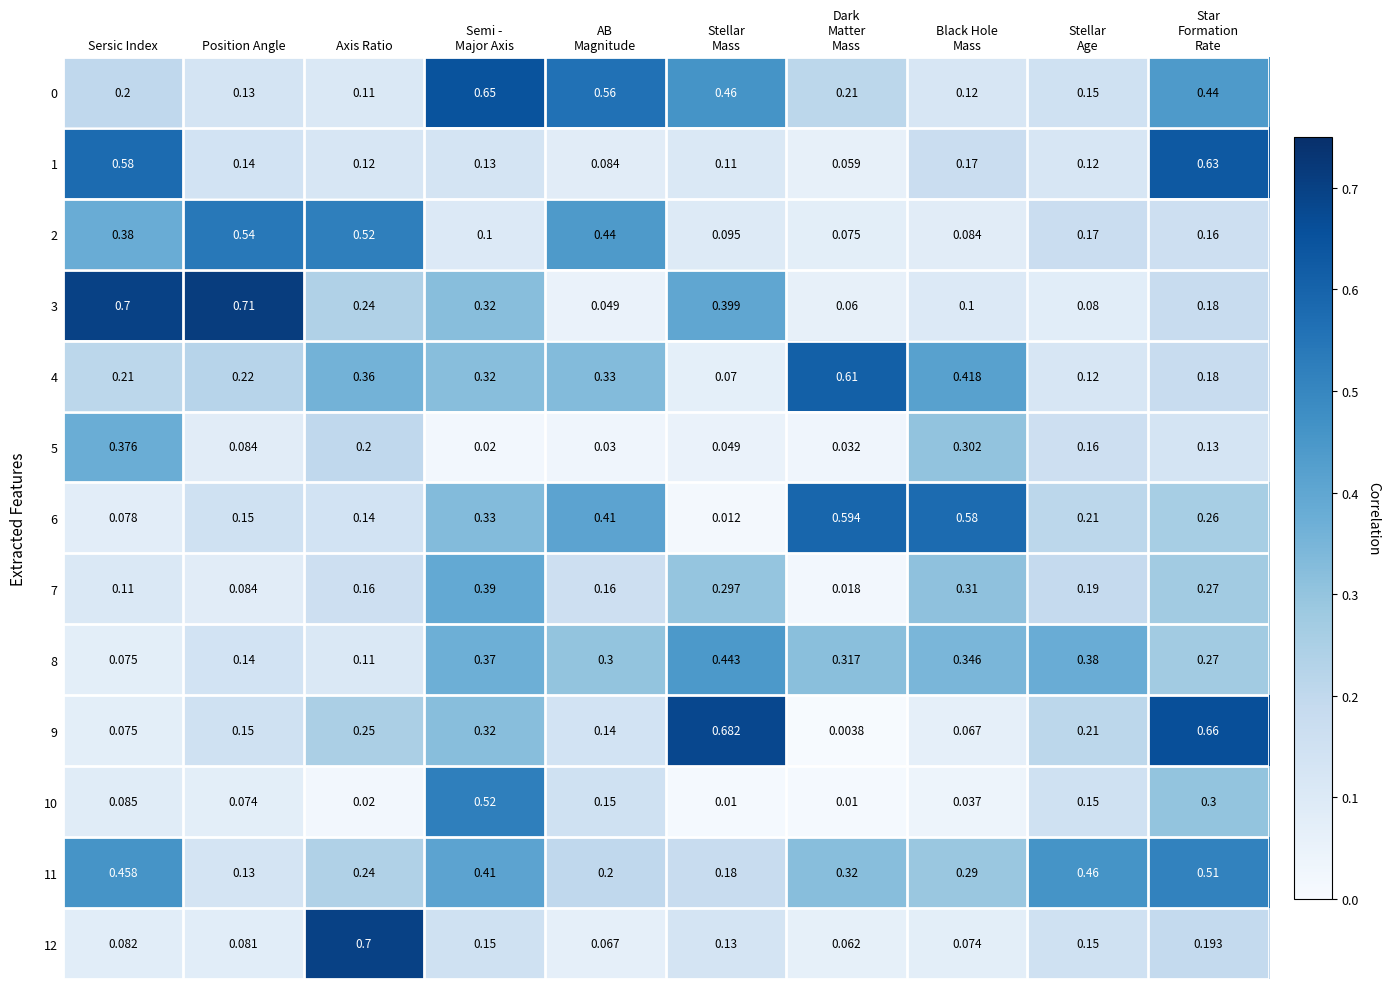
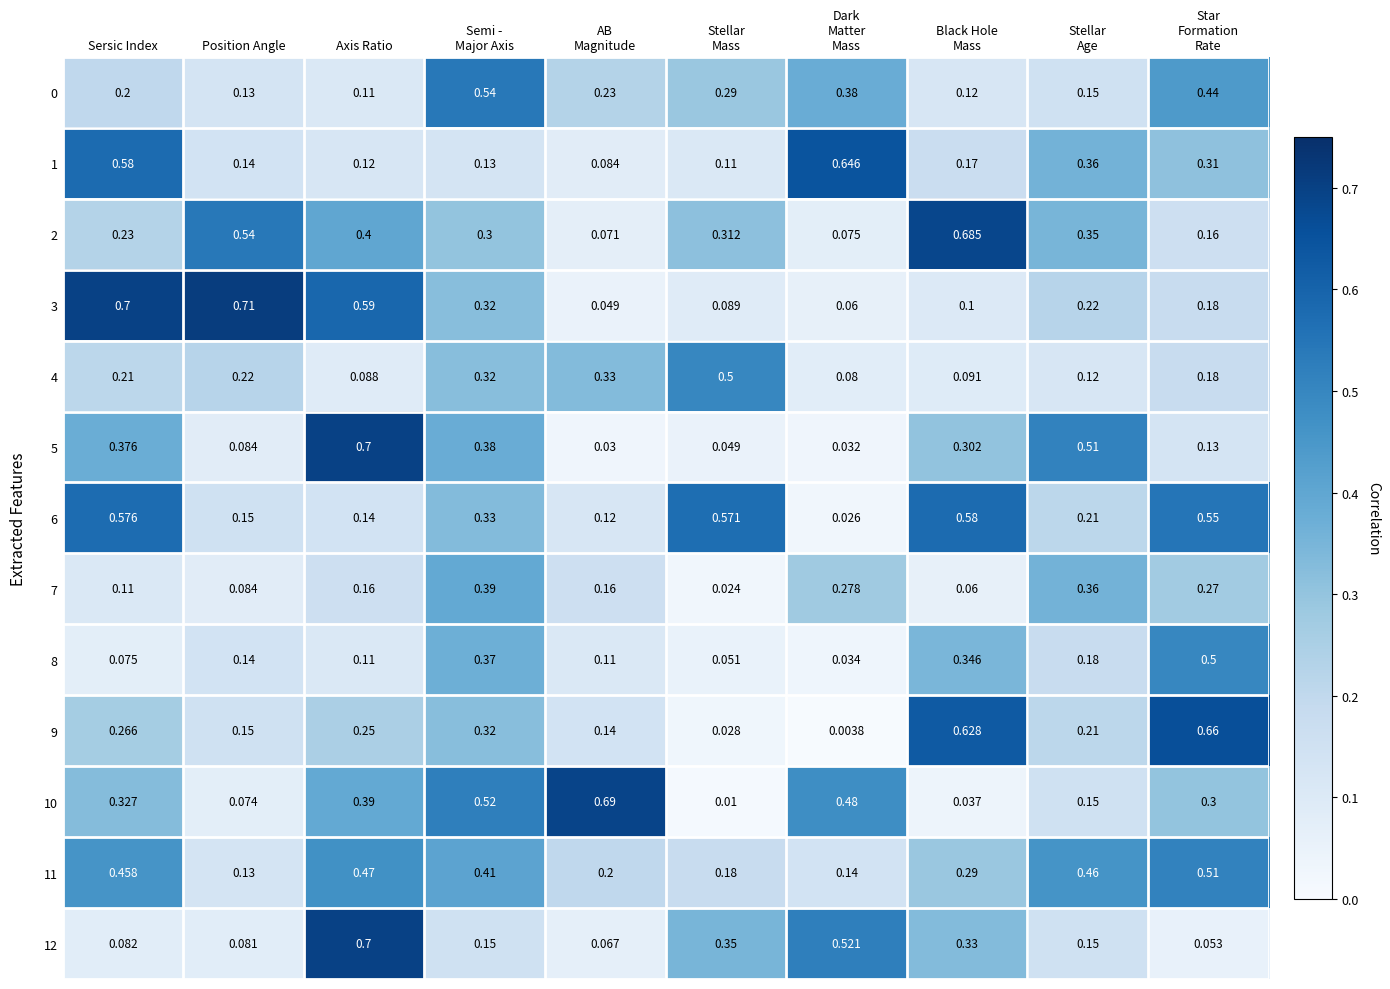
  {
    "0": {
      "Sersic Index": 0.2,
      "Position Angle": 0.13,
      "Axis Ratio": 0.11,
-     "Semi - Major Axis": 0.65,
-     "AB Magnitude": 0.56,
-     "Stellar Mass": 0.46,
-     "Dark Matter Mass": 0.21,
+     "Semi - Major Axis": 0.54,
+     "AB Magnitude": 0.23,
+     "Stellar Mass": 0.29,
+     "Dark Matter Mass": 0.38,
      "Black Hole Mass": 0.12,
      "Stellar Age": 0.15,
      "Star Formation Rate": 0.44
    },
    "1": {
      "Sersic Index": 0.58,
      "Position Angle": 0.14,
      "Axis Ratio": 0.12,
      "Semi - Major Axis": 0.13,
      "AB Magnitude": 0.084,
      "Stellar Mass": 0.11,
-     "Dark Matter Mass": 0.059,
+     "Dark Matter Mass": 0.646,
      "Black Hole Mass": 0.17,
-     "Stellar Age": 0.12,
-     "Star Formation Rate": 0.63
+     "Stellar Age": 0.36,
+     "Star Formation Rate": 0.31
    },
    "2": {
-     "Sersic Index": 0.38,
+     "Sersic Index": 0.23,
      "Position Angle": 0.54,
-     "Axis Ratio": 0.52,
-     "Semi - Major Axis": 0.1,
-     "AB Magnitude": 0.44,
-     "Stellar Mass": 0.095,
+     "Axis Ratio": 0.4,
+     "Semi - Major Axis": 0.3,
+     "AB Magnitude": 0.071,
+     "Stellar Mass": 0.312,
      "Dark Matter Mass": 0.075,
-     "Black Hole Mass": 0.084,
-     "Stellar Age": 0.17,
+     "Black Hole Mass": 0.685,
+     "Stellar Age": 0.35,
      "Star Formation Rate": 0.16
    },
    "3": {
      "Sersic Index": 0.7,
      "Position Angle": 0.71,
-     "Axis Ratio": 0.24,
+     "Axis Ratio": 0.59,
      "Semi - Major Axis": 0.32,
      "AB Magnitude": 0.049,
-     "Stellar Mass": 0.399,
+     "Stellar Mass": 0.089,
      "Dark Matter Mass": 0.06,
      "Black Hole Mass": 0.1,
-     "Stellar Age": 0.08,
+     "Stellar Age": 0.22,
      "Star Formation Rate": 0.18
    },
    "4": {
      "Sersic Index": 0.21,
      "Position Angle": 0.22,
-     "Axis Ratio": 0.36,
+     "Axis Ratio": 0.088,
      "Semi - Major Axis": 0.32,
      "AB Magnitude": 0.33,
-     "Stellar Mass": 0.07,
-     "Dark Matter Mass": 0.61,
-     "Black Hole Mass": 0.418,
+     "Stellar Mass": 0.5,
+     "Dark Matter Mass": 0.08,
+     "Black Hole Mass": 0.091,
      "Stellar Age": 0.12,
      "Star Formation Rate": 0.18
    },
    "5": {
      "Sersic Index": 0.376,
      "Position Angle": 0.084,
-     "Axis Ratio": 0.2,
-     "Semi - Major Axis": 0.02,
+     "Axis Ratio": 0.7,
+     "Semi - Major Axis": 0.38,
      "AB Magnitude": 0.03,
      "Stellar Mass": 0.049,
      "Dark Matter Mass": 0.032,
      "Black Hole Mass": 0.302,
-     "Stellar Age": 0.16,
+     "Stellar Age": 0.51,
      "Star Formation Rate": 0.13
    },
    "6": {
-     "Sersic Index": 0.078,
+     "Sersic Index": 0.576,
      "Position Angle": 0.15,
      "Axis Ratio": 0.14,
      "Semi - Major Axis": 0.33,
-     "AB Magnitude": 0.41,
-     "Stellar Mass": 0.012,
-     "Dark Matter Mass": 0.594,
+     "AB Magnitude": 0.12,
+     "Stellar Mass": 0.571,
+     "Dark Matter Mass": 0.026,
      "Black Hole Mass": 0.58,
      "Stellar Age": 0.21,
-     "Star Formation Rate": 0.26
+     "Star Formation Rate": 0.55
    },
    "7": {
      "Sersic Index": 0.11,
      "Position Angle": 0.084,
      "Axis Ratio": 0.16,
      "Semi - Major Axis": 0.39,
      "AB Magnitude": 0.16,
-     "Stellar Mass": 0.297,
-     "Dark Matter Mass": 0.018,
-     "Black Hole Mass": 0.31,
-     "Stellar Age": 0.19,
+     "Stellar Mass": 0.024,
+     "Dark Matter Mass": 0.278,
+     "Black Hole Mass": 0.06,
+     "Stellar Age": 0.36,
      "Star Formation Rate": 0.27
    },
    "8": {
      "Sersic Index": 0.075,
      "Position Angle": 0.14,
      "Axis Ratio": 0.11,
      "Semi - Major Axis": 0.37,
-     "AB Magnitude": 0.3,
-     "Stellar Mass": 0.443,
-     "Dark Matter Mass": 0.317,
+     "AB Magnitude": 0.11,
+     "Stellar Mass": 0.051,
+     "Dark Matter Mass": 0.034,
      "Black Hole Mass": 0.346,
-     "Stellar Age": 0.38,
-     "Star Formation Rate": 0.27
+     "Stellar Age": 0.18,
+     "Star Formation Rate": 0.5
    },
    "9": {
-     "Sersic Index": 0.075,
+     "Sersic Index": 0.266,
      "Position Angle": 0.15,
      "Axis Ratio": 0.25,
      "Semi - Major Axis": 0.32,
      "AB Magnitude": 0.14,
-     "Stellar Mass": 0.682,
+     "Stellar Mass": 0.028,
      "Dark Matter Mass": 0.0038,
-     "Black Hole Mass": 0.067,
+     "Black Hole Mass": 0.628,
      "Stellar Age": 0.21,
      "Star Formation Rate": 0.66
    },
    "10": {
-     "Sersic Index": 0.085,
+     "Sersic Index": 0.327,
      "Position Angle": 0.074,
-     "Axis Ratio": 0.02,
+     "Axis Ratio": 0.39,
      "Semi - Major Axis": 0.52,
-     "AB Magnitude": 0.15,
+     "AB Magnitude": 0.69,
      "Stellar Mass": 0.01,
-     "Dark Matter Mass": 0.01,
+     "Dark Matter Mass": 0.48,
      "Black Hole Mass": 0.037,
      "Stellar Age": 0.15,
      "Star Formation Rate": 0.3
    },
    "11": {
      "Sersic Index": 0.458,
      "Position Angle": 0.13,
-     "Axis Ratio": 0.24,
+     "Axis Ratio": 0.47,
      "Semi - Major Axis": 0.41,
      "AB Magnitude": 0.2,
      "Stellar Mass": 0.18,
-     "Dark Matter Mass": 0.32,
+     "Dark Matter Mass": 0.14,
      "Black Hole Mass": 0.29,
      "Stellar Age": 0.46,
      "Star Formation Rate": 0.51
    },
    "12": {
      "Sersic Index": 0.082,
      "Position Angle": 0.081,
      "Axis Ratio": 0.7,
      "Semi - Major Axis": 0.15,
      "AB Magnitude": 0.067,
-     "Stellar Mass": 0.13,
-     "Dark Matter Mass": 0.062,
-     "Black Hole Mass": 0.074,
+     "Stellar Mass": 0.35,
+     "Dark Matter Mass": 0.521,
+     "Black Hole Mass": 0.33,
      "Stellar Age": 0.15,
-     "Star Formation Rate": 0.193
+     "Star Formation Rate": 0.053
    }
  }
